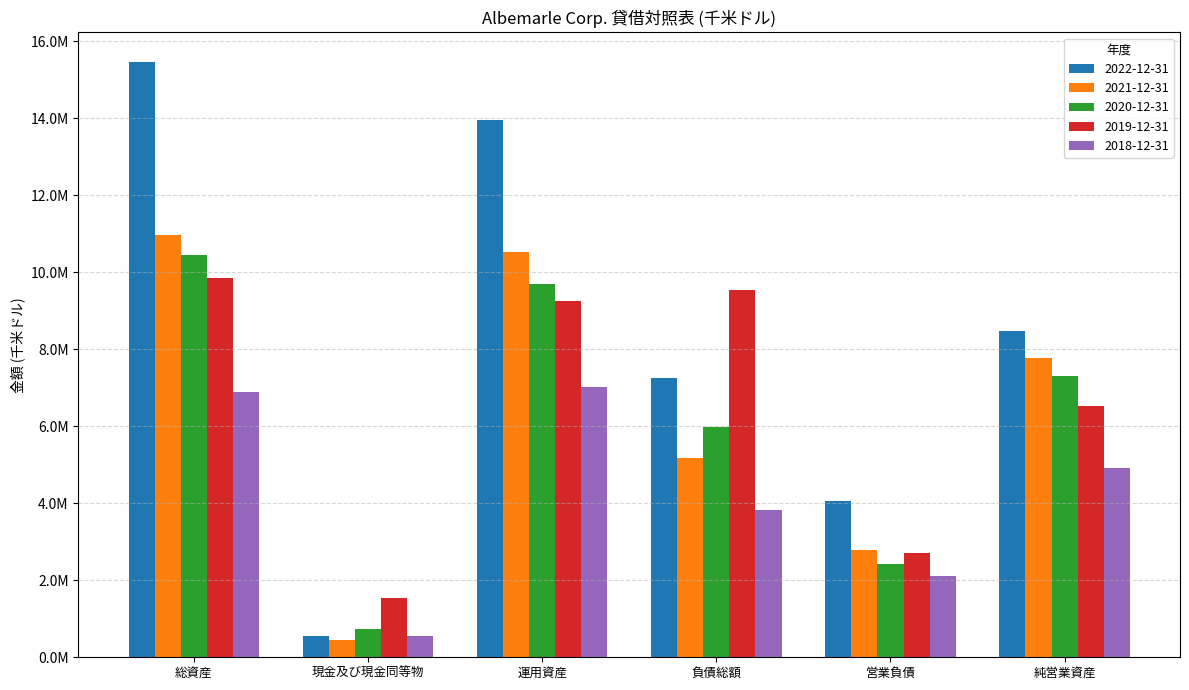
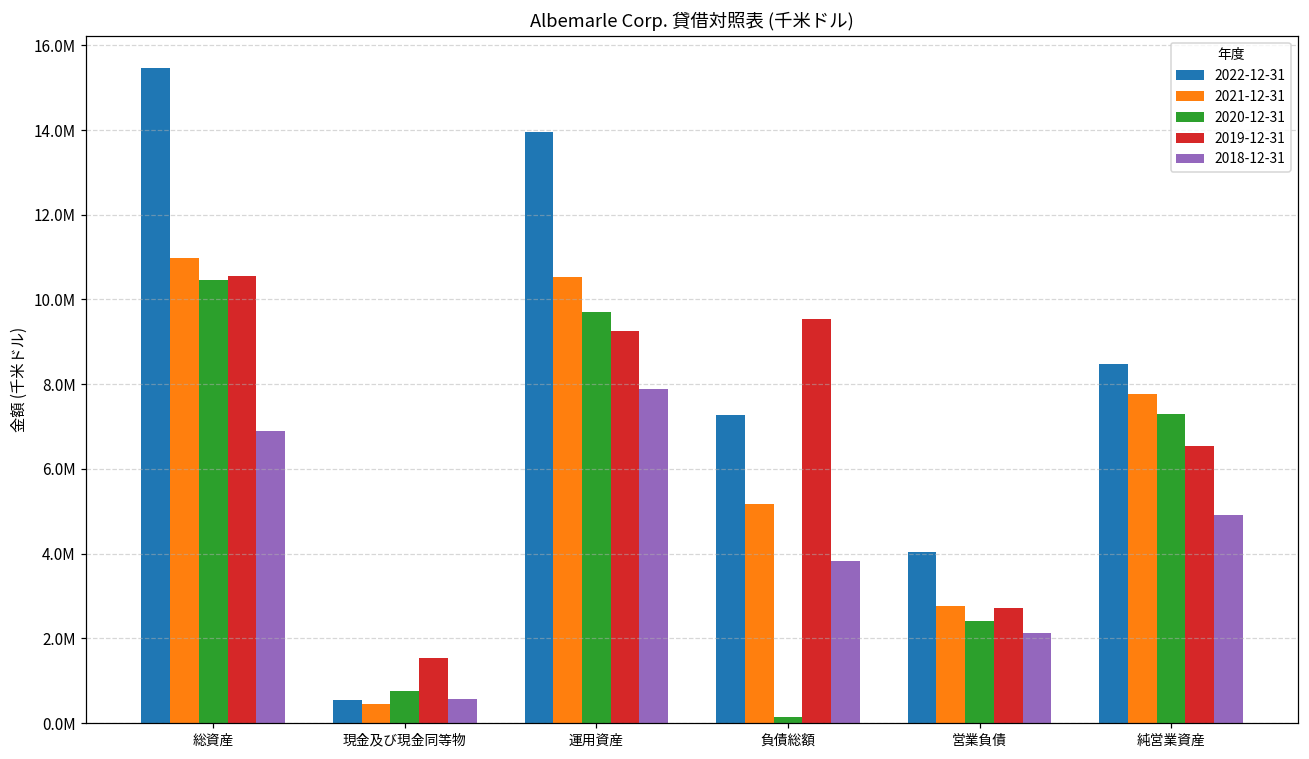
  {
    "2022-12-31": {
      "総資産": 15500000,
      "現金及び現金同等物": 500000,
      "運用資産": 14000000,
      "負債総額": 7300000,
      "営業負債": 4000000,
      "純営業資産": 8500000
    },
    "2021-12-31": {
      "総資産": 11000000,
      "現金及び現金同等物": 400000,
      "運用資産": 10500000,
      "負債総額": 5200000,
      "営業負債": 2800000,
      "純営業資産": 7800000
    },
    "2020-12-31": {
      "総資産": 10500000,
      "現金及び現金同等物": 700000,
      "運用資産": 9700000,
-     "負債総額": 6000000,
+     "負債総額": 100000,
      "営業負債": 2400000,
      "純営業資産": 7300000
    },
    "2019-12-31": {
-     "総資産": 9900000,
+     "総資産": 10500000,
      "現金及び現金同等物": 1500000,
      "運用資産": 9200000,
      "負債総額": 9500000,
      "営業負債": 2700000,
      "純営業資産": 6500000
    },
    "2018-12-31": {
      "総資産": 6900000,
      "現金及び現金同等物": 600000,
-     "運用資産": 7000000,
+     "運用資産": 7900000,
      "負債総額": 3800000,
      "営業負債": 2100000,
      "純営業資産": 4900000
    }
  }
